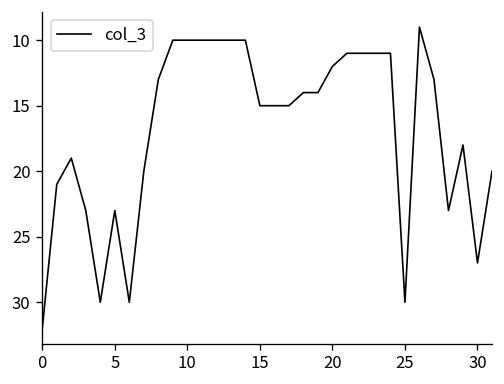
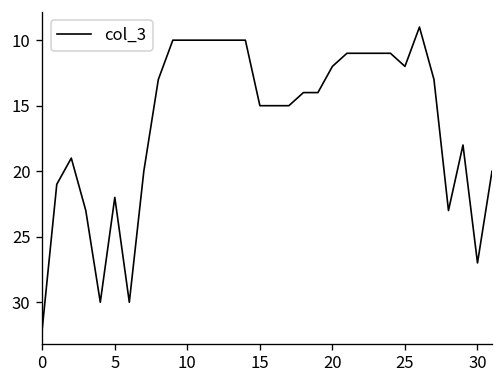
  {
    "0": 32,
-   "5": 23,
+   "5": 22,
    "10": 10,
    "15": 15,
    "20": 12,
-   "25": 30,
+   "25": 12,
    "30": 27
  }
